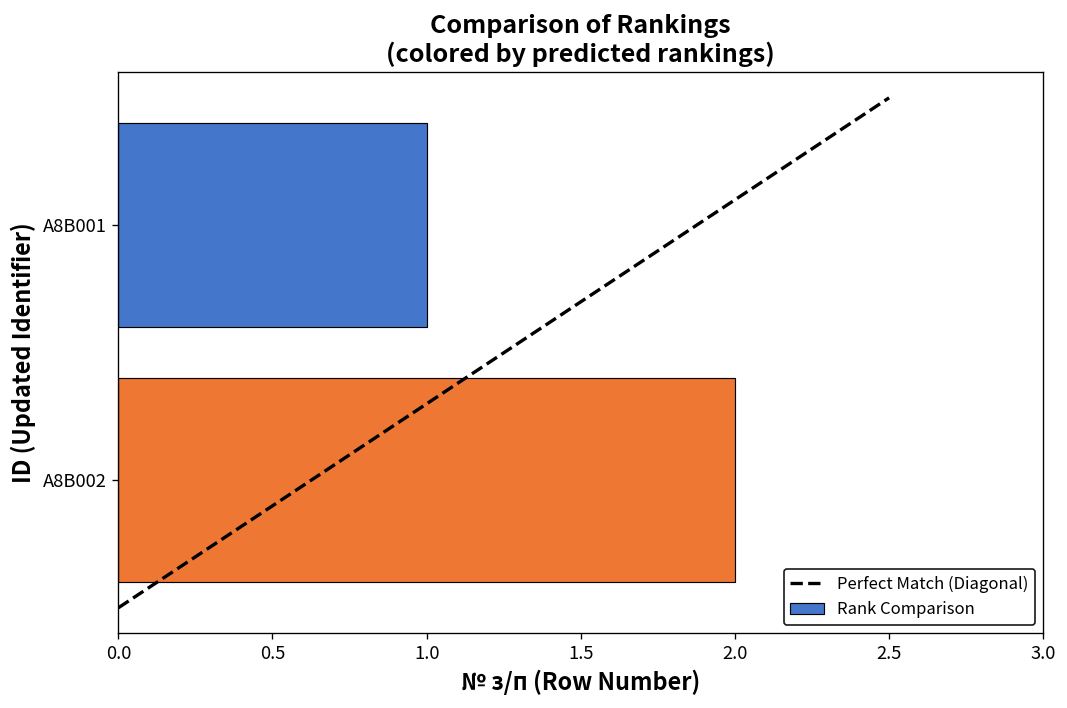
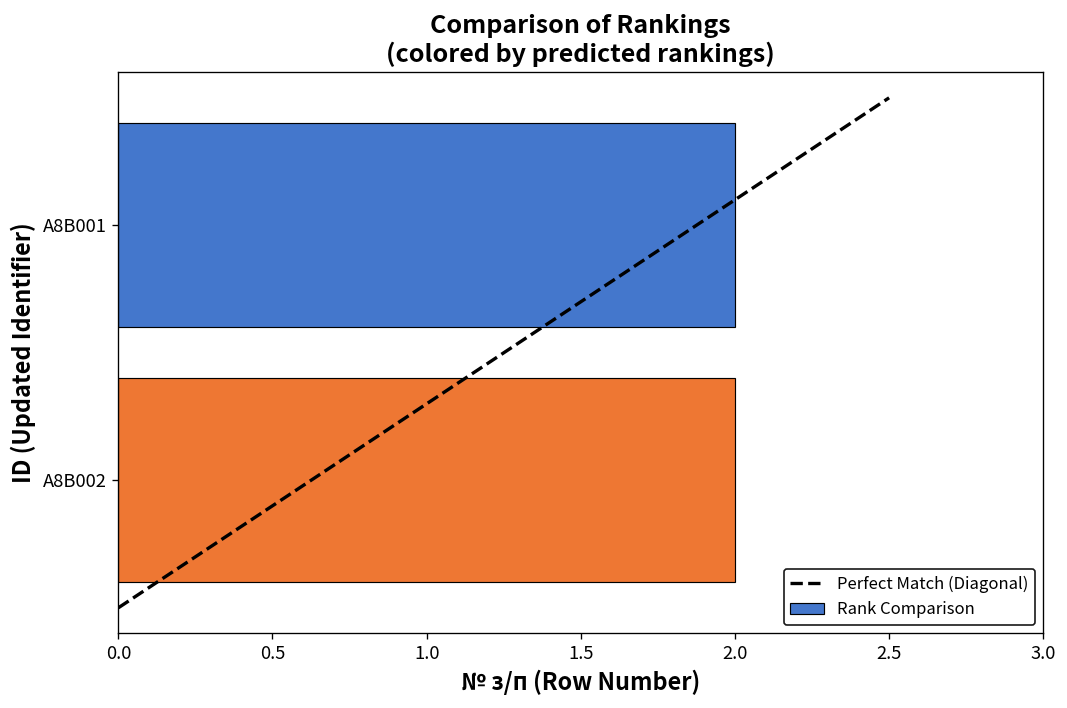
  {
    "Rank Comparison": {
-     "A8B001": 1,
+     "A8B001": 2,
      "A8B002": 2
    }
  }
